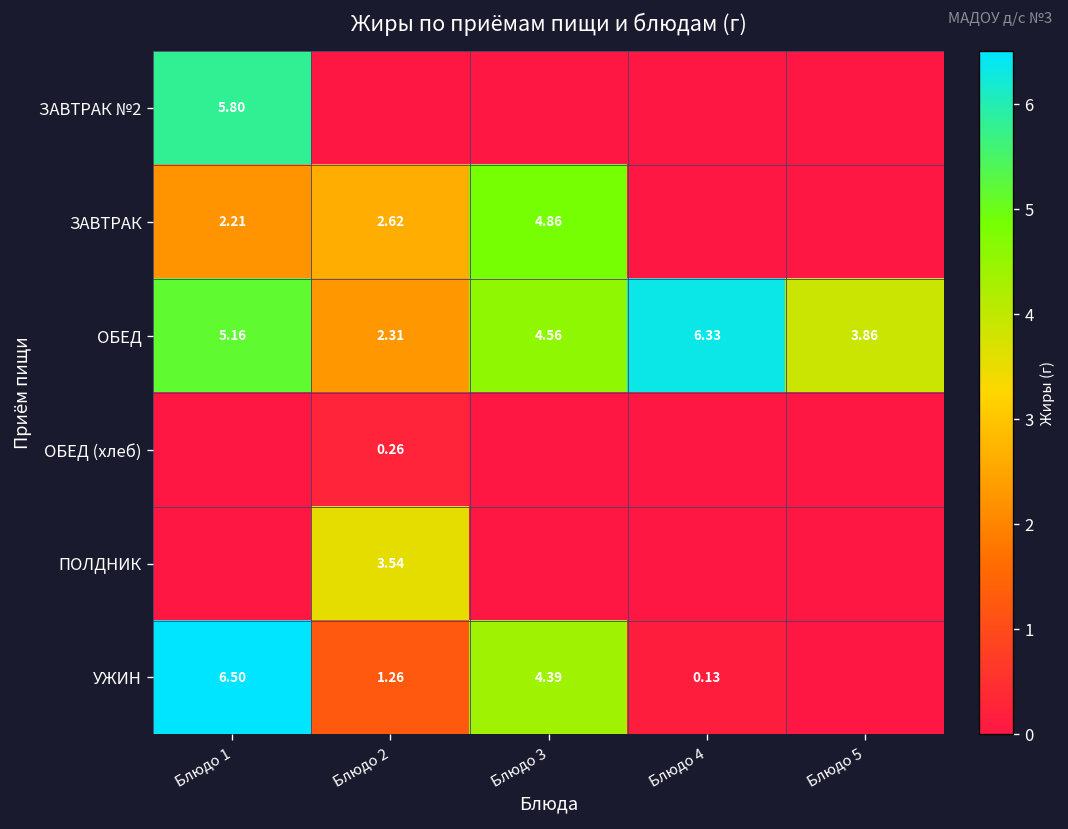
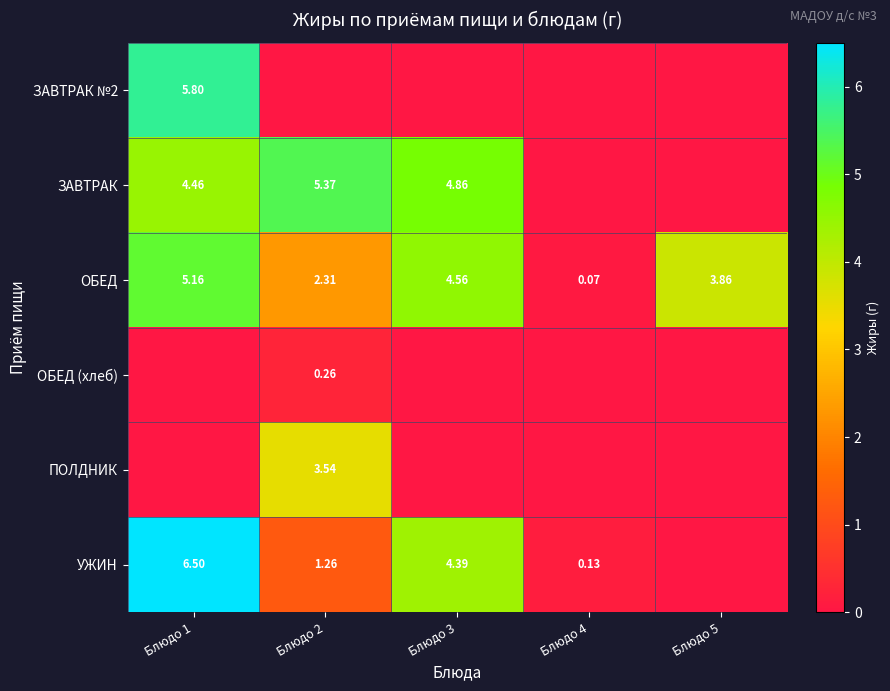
  {
    "ЗАВТРАК №2": {
      "Блюдо 1": 5.80
    },
    "ЗАВТРАК": {
-     "Блюдо 1": 2.21,
-     "Блюдо 2": 2.62,
+     "Блюдо 1": 4.46,
+     "Блюдо 2": 5.37,
      "Блюдо 3": 4.86
    },
    "ОБЕД": {
      "Блюдо 1": 5.16,
      "Блюдо 2": 2.31,
      "Блюдо 3": 4.56,
-     "Блюдо 4": 6.33,
+     "Блюдо 4": 0.07,
      "Блюдо 5": 3.86
    },
    "ОБЕД (хлеб)": {
      "Блюдо 2": 0.26
    },
    "ПОЛДНИК": {
      "Блюдо 2": 3.54
    },
    "УЖИН": {
      "Блюдо 1": 6.50,
      "Блюдо 2": 1.26,
      "Блюдо 3": 4.39,
      "Блюдо 4": 0.13
    }
  }
